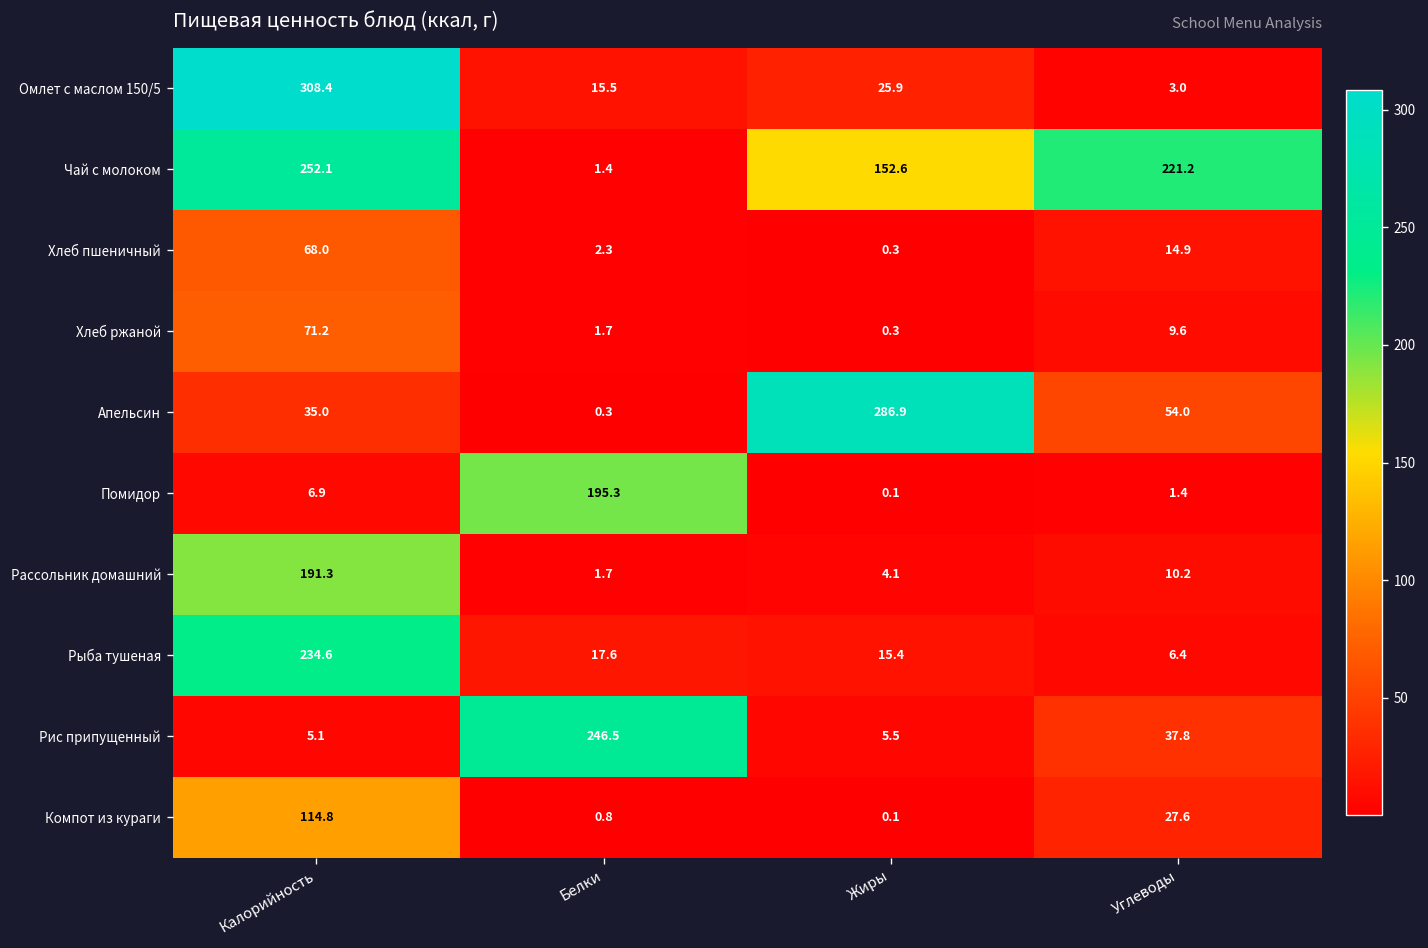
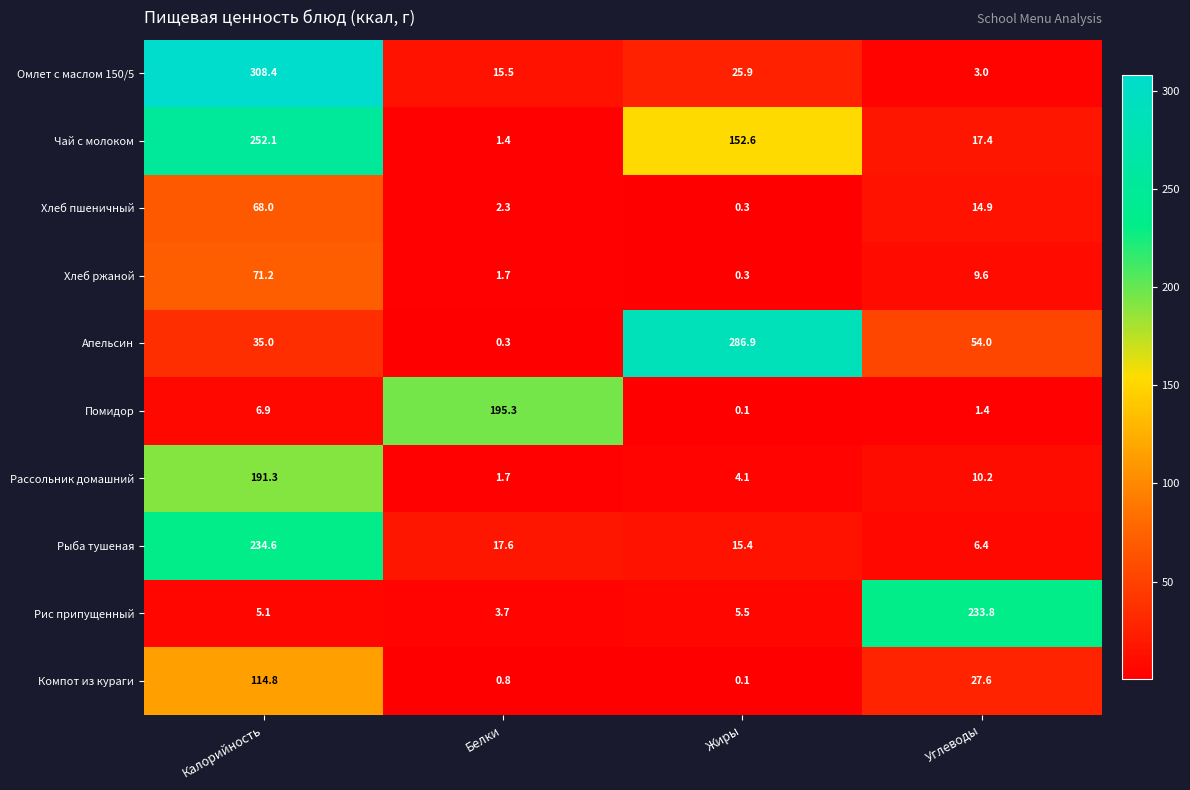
  {
    "Омлет с маслом 150/5": {
      "Калорийность": 308.4,
      "Белки": 15.5,
      "Жиры": 25.9,
      "Углеводы": 3.0
    },
    "Чай с молоком": {
      "Калорийность": 252.1,
      "Белки": 1.4,
      "Жиры": 152.6,
-     "Углеводы": 221.2
+     "Углеводы": 17.4
    },
    "Хлеб пшеничный": {
      "Калорийность": 68.0,
      "Белки": 2.3,
      "Жиры": 0.3,
      "Углеводы": 14.9
    },
    "Хлеб ржаной": {
      "Калорийность": 71.2,
      "Белки": 1.7,
      "Жиры": 0.3,
      "Углеводы": 9.6
    },
    "Апельсин": {
      "Калорийность": 35.0,
      "Белки": 0.3,
      "Жиры": 286.9,
      "Углеводы": 54.0
    },
    "Помидор": {
      "Калорийность": 6.9,
      "Белки": 195.3,
      "Жиры": 0.1,
      "Углеводы": 1.4
    },
    "Рассольник домашний": {
      "Калорийность": 191.3,
      "Белки": 1.7,
      "Жиры": 4.1,
      "Углеводы": 10.2
    },
    "Рыба тушеная": {
      "Калорийность": 234.6,
      "Белки": 17.6,
      "Жиры": 15.4,
      "Углеводы": 6.4
    },
    "Рис припущенный": {
      "Калорийность": 5.1,
-     "Белки": 246.5,
+     "Белки": 3.7,
      "Жиры": 5.5,
-     "Углеводы": 37.8
+     "Углеводы": 233.8
    },
    "Компот из кураги": {
      "Калорийность": 114.8,
      "Белки": 0.8,
      "Жиры": 0.1,
      "Углеводы": 27.6
    }
  }
